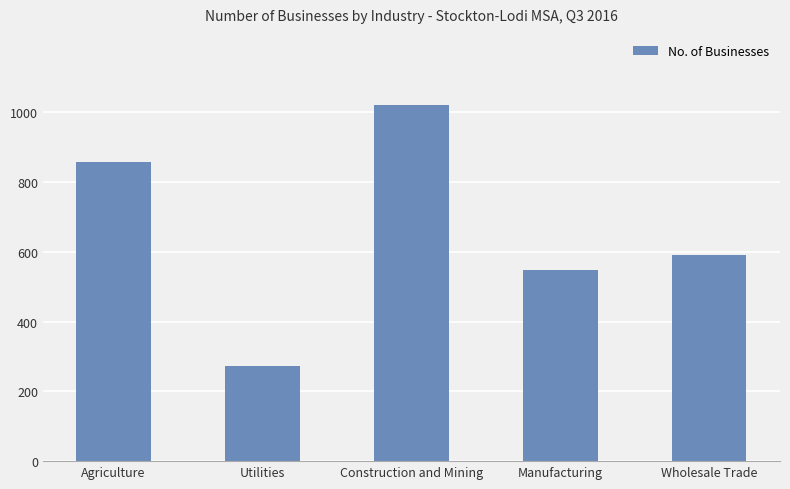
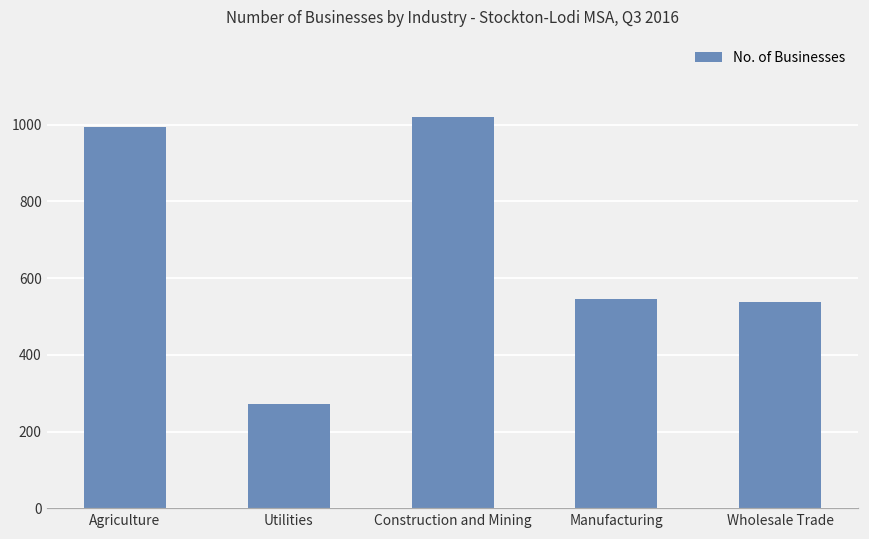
  {
-   "Agriculture": 860,
+   "Agriculture": 1000,
    "Utilities": 270,
    "Construction and Mining": 1020,
    "Manufacturing": 550,
-   "Wholesale Trade": 590
+   "Wholesale Trade": 540
  }
